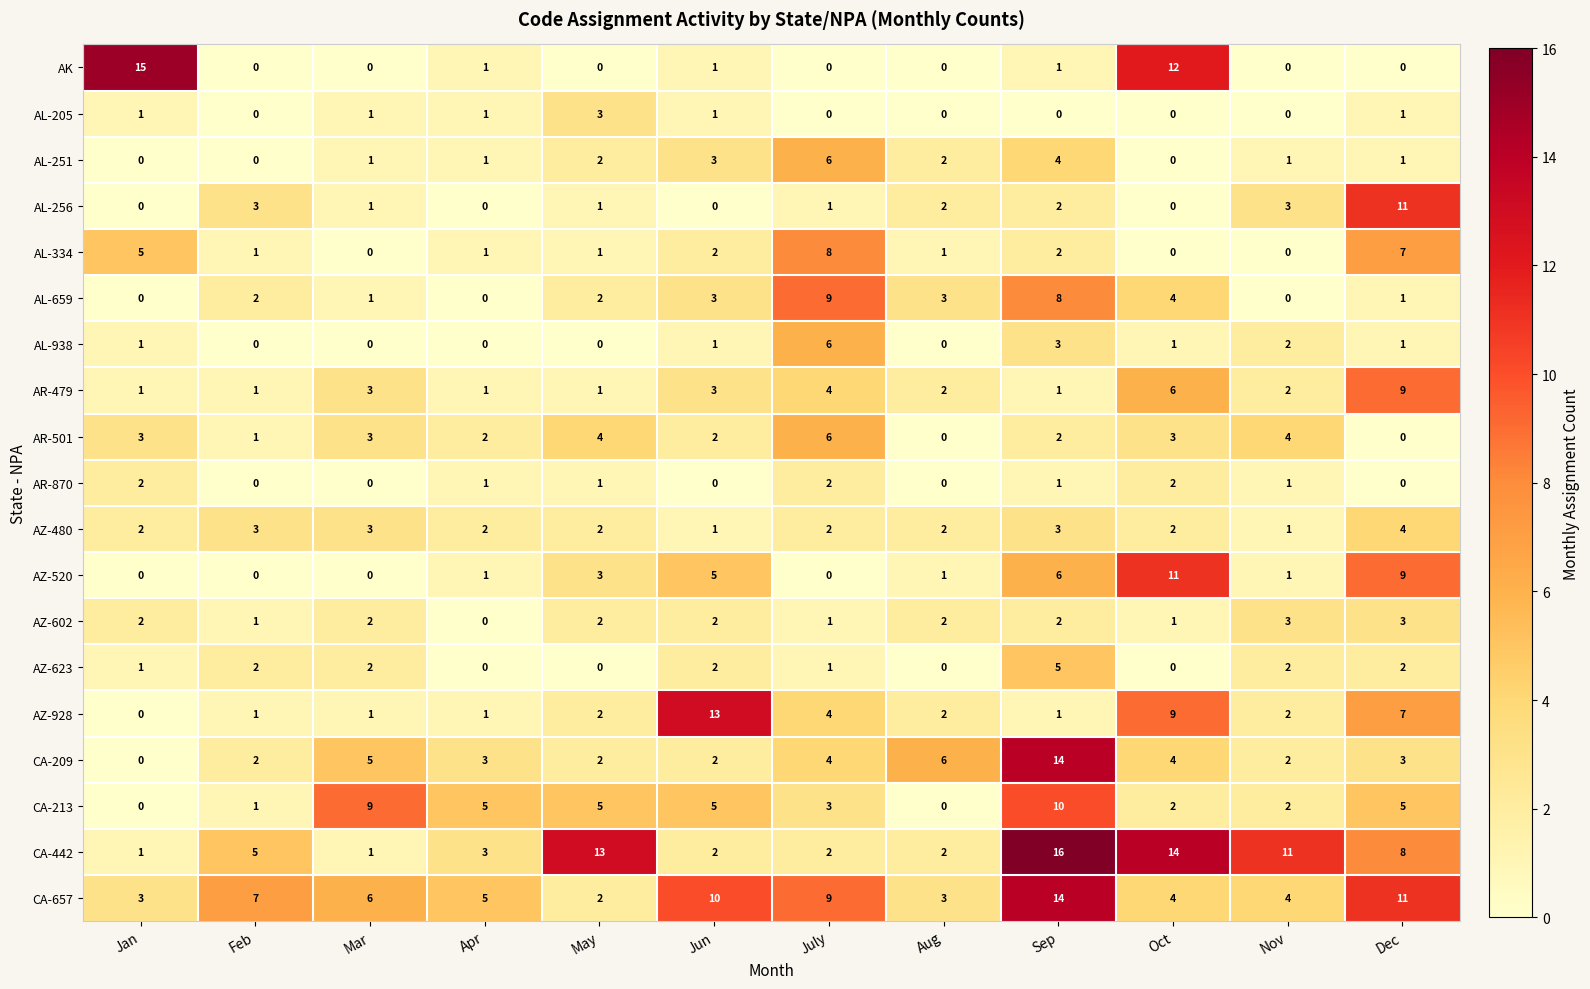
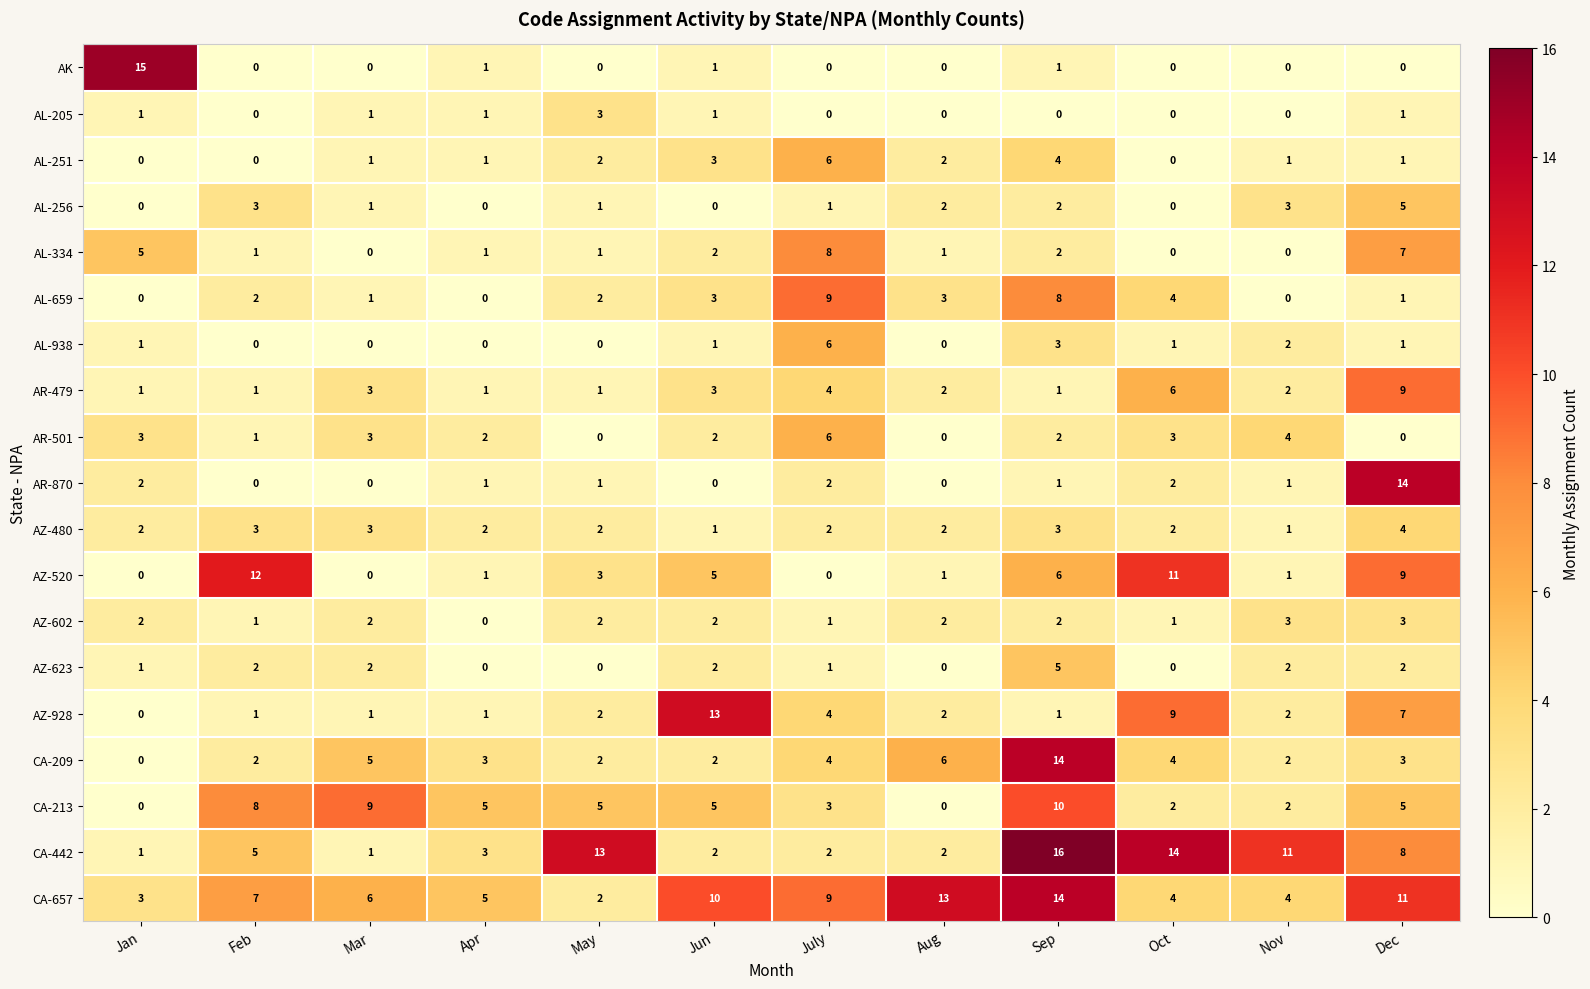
  {
    "AK": {
      "Jan": 15,
      "Feb": 0,
      "Mar": 0,
      "Apr": 1,
      "May": 0,
      "Jun": 1,
      "July": 0,
      "Aug": 0,
      "Sep": 1,
-     "Oct": 12,
+     "Oct": 0,
      "Nov": 0,
      "Dec": 0
    },
    "AL-256": {
      "Jan": 0,
      "Feb": 3,
      "Mar": 1,
      "Apr": 0,
      "May": 1,
      "Jun": 0,
      "July": 1,
      "Aug": 2,
      "Sep": 2,
      "Oct": 0,
      "Nov": 3,
-     "Dec": 11
+     "Dec": 5
    },
    "AR-501": {
      "Jan": 3,
      "Feb": 1,
      "Mar": 3,
      "Apr": 2,
-     "May": 4,
+     "May": 0,
      "Jun": 2,
      "July": 6,
      "Aug": 0,
      "Sep": 2,
      "Oct": 3,
      "Nov": 4,
      "Dec": 0
    },
    "AR-870": {
      "Jan": 2,
      "Feb": 0,
      "Mar": 0,
      "Apr": 1,
      "May": 1,
      "Jun": 0,
      "July": 2,
      "Aug": 0,
      "Sep": 1,
      "Oct": 2,
      "Nov": 1,
-     "Dec": 0
+     "Dec": 14
    },
    "AZ-520": {
      "Jan": 0,
-     "Feb": 0,
+     "Feb": 12,
      "Mar": 0,
      "Apr": 1,
      "May": 3,
      "Jun": 5,
      "July": 0,
      "Aug": 1,
      "Sep": 6,
      "Oct": 11,
      "Nov": 1,
      "Dec": 9
    },
    "CA-213": {
      "Jan": 0,
-     "Feb": 1,
+     "Feb": 8,
      "Mar": 9,
      "Apr": 5,
      "May": 5,
      "Jun": 5,
      "July": 3,
      "Aug": 0,
      "Sep": 10,
      "Oct": 2,
      "Nov": 2,
      "Dec": 5
    },
    "CA-657": {
      "Jan": 3,
      "Feb": 7,
      "Mar": 6,
      "Apr": 5,
      "May": 2,
      "Jun": 10,
      "July": 9,
-     "Aug": 3,
+     "Aug": 13,
      "Sep": 14,
      "Oct": 4,
      "Nov": 4,
      "Dec": 11
    }
  }
